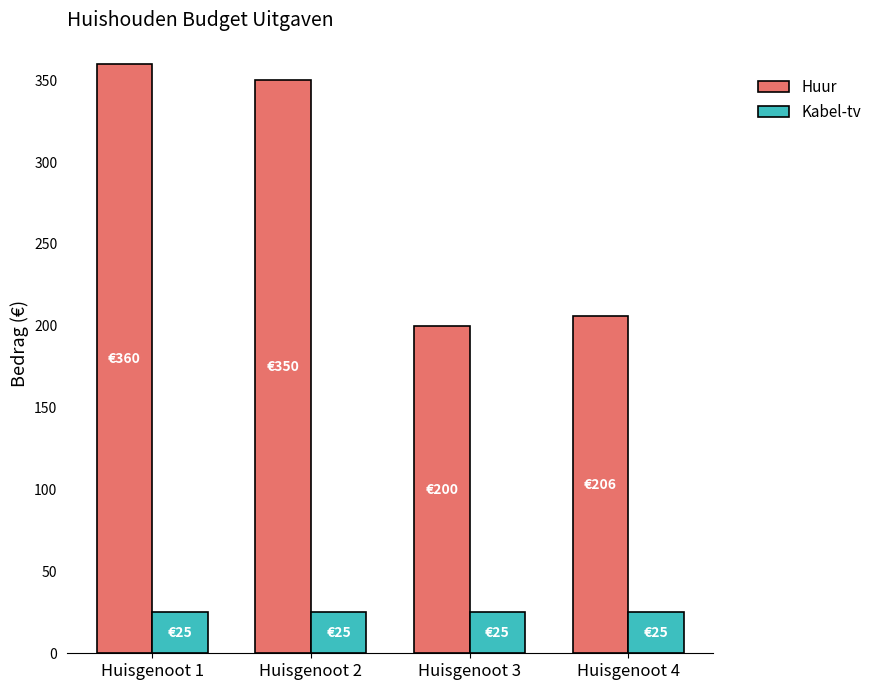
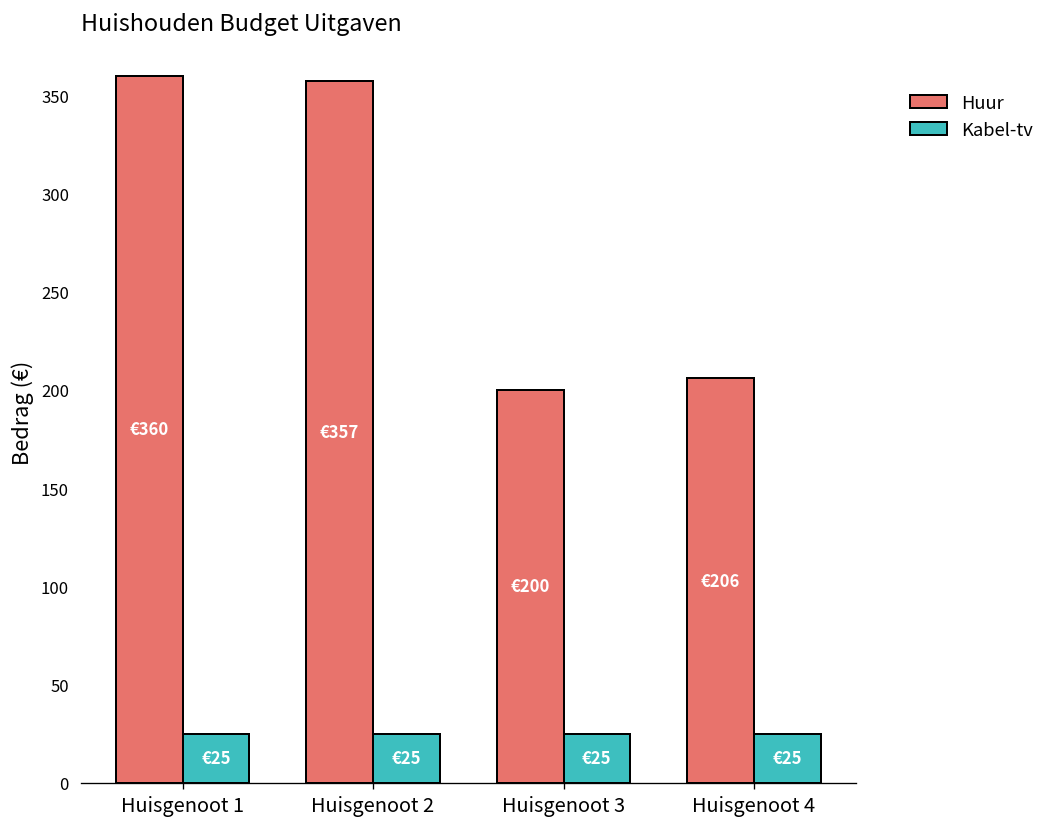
  {
    "Huur": {
      "Huisgenoot 1": "€360",
-     "Huisgenoot 2": "€350",
+     "Huisgenoot 2": "€357",
      "Huisgenoot 3": "€200",
      "Huisgenoot 4": "€206"
    },
    "Kabel-tv": {
      "Huisgenoot 1": "€25",
      "Huisgenoot 2": "€25",
      "Huisgenoot 3": "€25",
      "Huisgenoot 4": "€25"
    }
  }
